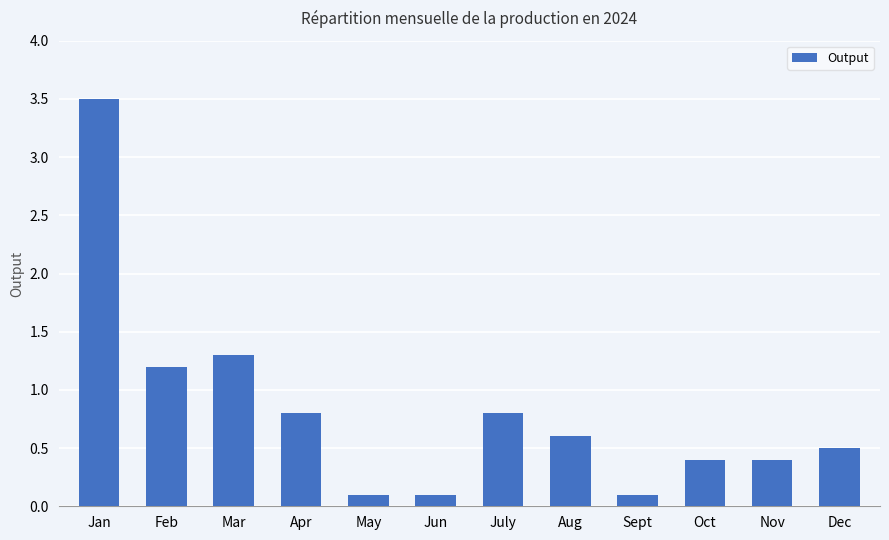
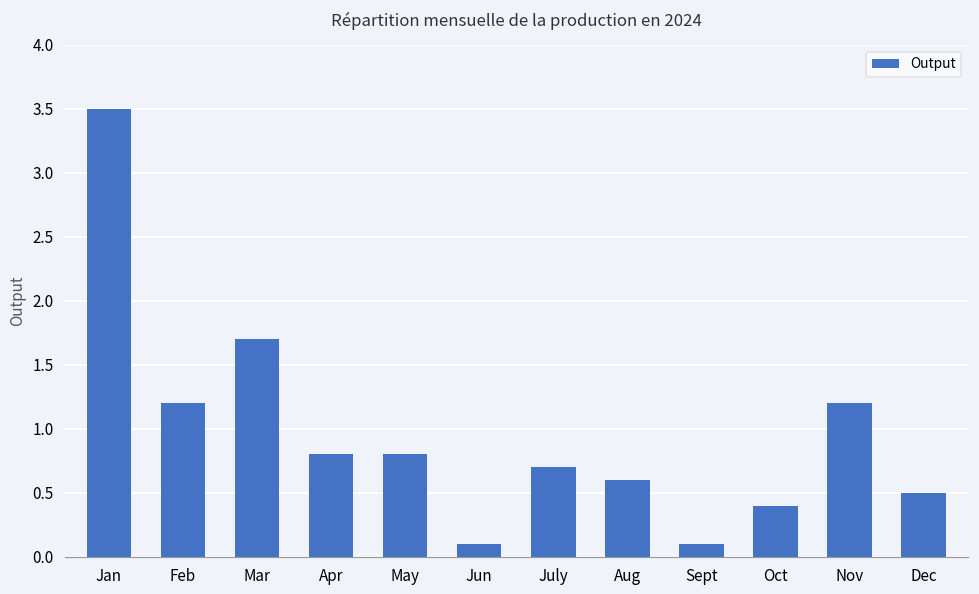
  {
    "Jan": 3.5,
    "Feb": 1.2,
-   "Mar": 1.3,
+   "Mar": 1.7,
    "Apr": 0.8,
-   "May": 0.1,
+   "May": 0.8,
    "Jun": 0.1,
-   "July": 0.8,
+   "July": 0.7,
    "Aug": 0.6,
    "Sept": 0.1,
    "Oct": 0.4,
-   "Nov": 0.4,
+   "Nov": 1.2,
    "Dec": 0.5
  }
